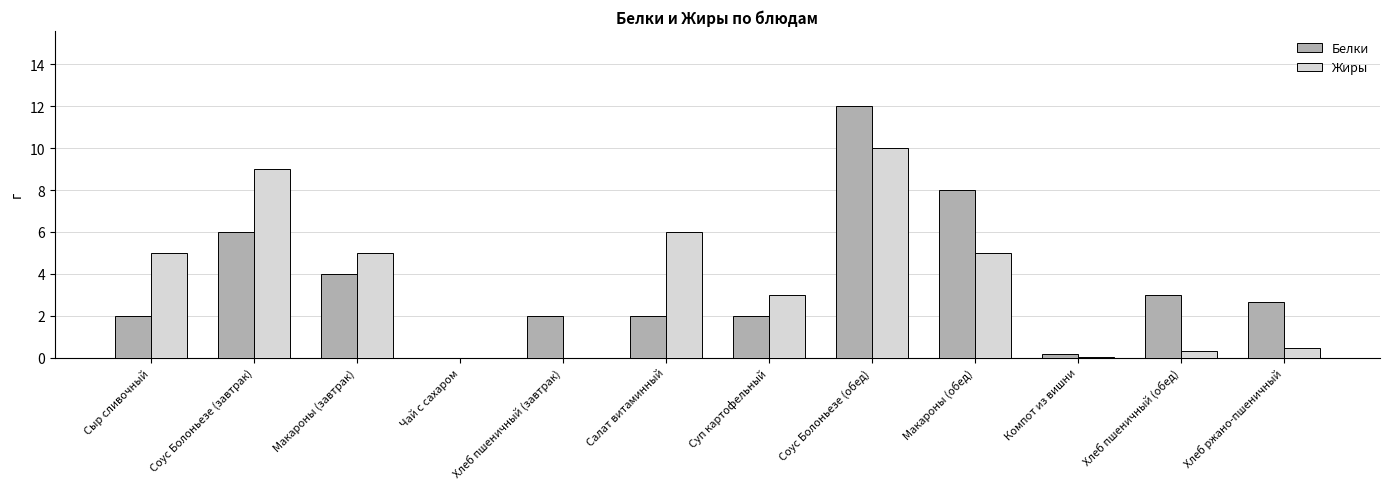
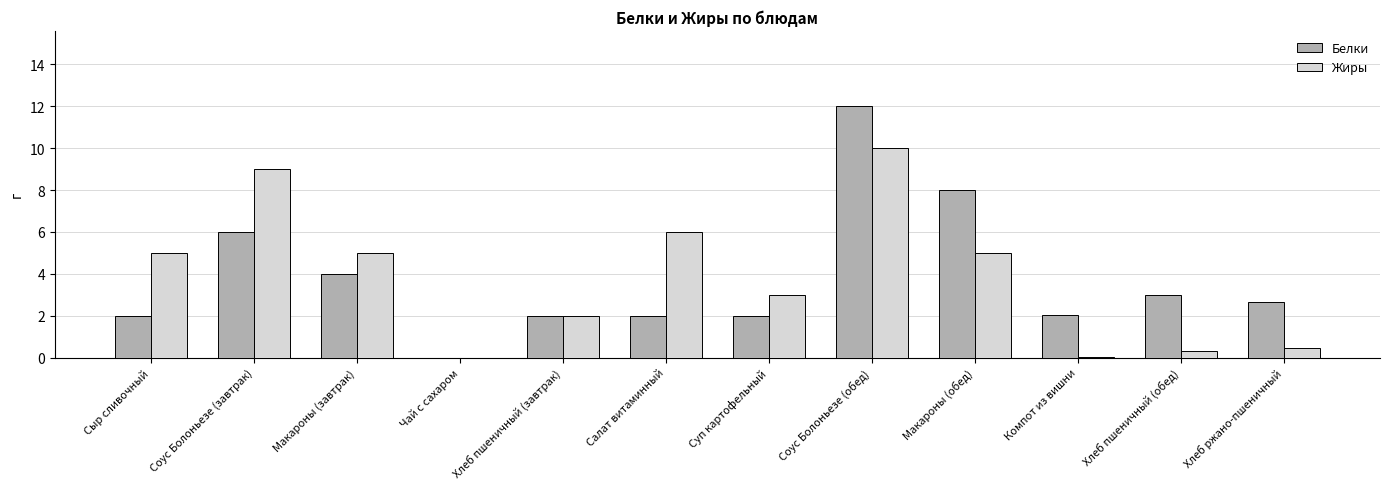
  {
    "Белки": {
      "Сыр сливочный": 2.0,
      "Соус Болоньезе (завтрак)": 6.0,
      "Макароны (завтрак)": 4.0,
      "Чай с сахаром": 0.0,
      "Хлеб пшеничный (завтрак)": 2.0,
      "Салат витаминный": 2.0,
      "Суп картофельный": 2.0,
      "Соус Болоньезе (обед)": 12.0,
      "Макароны (обед)": 8.0,
-     "Компот из вишни": 0.2,
+     "Компот из вишни": 2.0,
      "Хлеб пшеничный (обед)": 3.0,
      "Хлеб ржано-пшеничный": 2.6
    },
    "Жиры": {
      "Сыр сливочный": 5,
      "Соус Болоньезе (завтрак)": 9,
      "Макароны (завтрак)": 5,
      "Чай с сахаром": 0,
-     "Хлеб пшеничный (завтрак)": 0,
+     "Хлеб пшеничный (завтрак)": 2,
      "Салат витаминный": 6,
      "Суп картофельный": 3,
      "Соус Болоньезе (обед)": 10,
      "Макароны (обед)": 5,
      "Хлеб пшеничный (обед)": 0.3,
      "Хлеб ржано-пшеничный": 0.5
    }
  }
